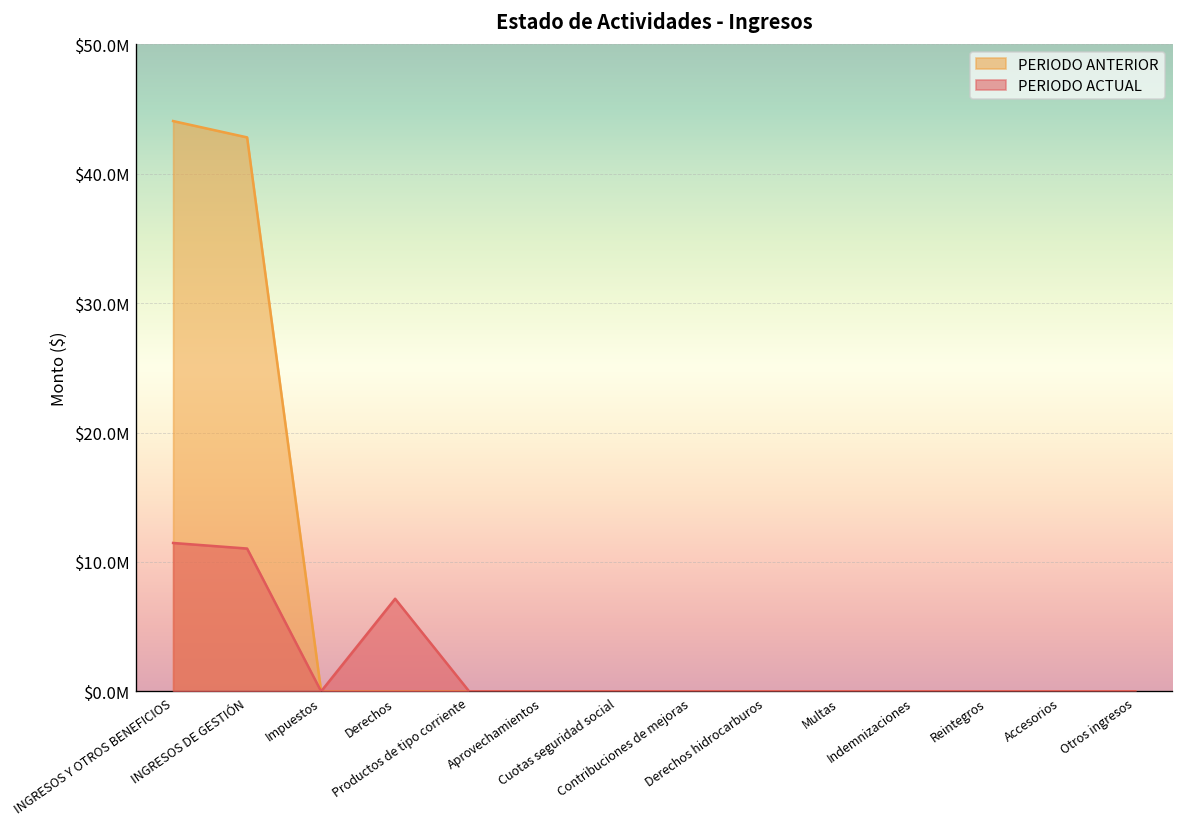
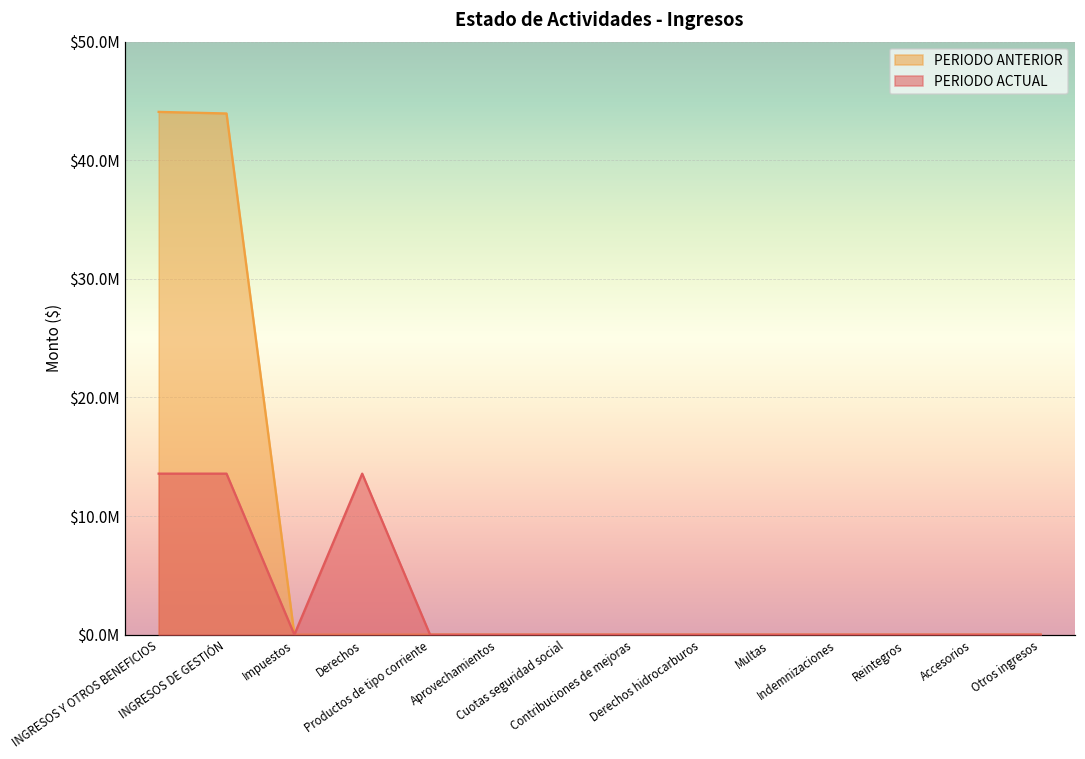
  {
    "PERIODO ANTERIOR": {
      "INGRESOS Y OTROS BENEFICIOS": "$44100000",
-     "INGRESOS DE GESTIÓN": "$42800000",
+     "INGRESOS DE GESTIÓN": "$43900000",
      "Derechos": "$0"
    },
    "PERIODO ACTUAL": {
-     "INGRESOS Y OTROS BENEFICIOS": "$11500000",
-     "INGRESOS DE GESTIÓN": "$11000000",
-     "Derechos": "$7200000"
+     "INGRESOS Y OTROS BENEFICIOS": "$13600000",
+     "INGRESOS DE GESTIÓN": "$13600000",
+     "Derechos": "$13600000"
    }
  }
